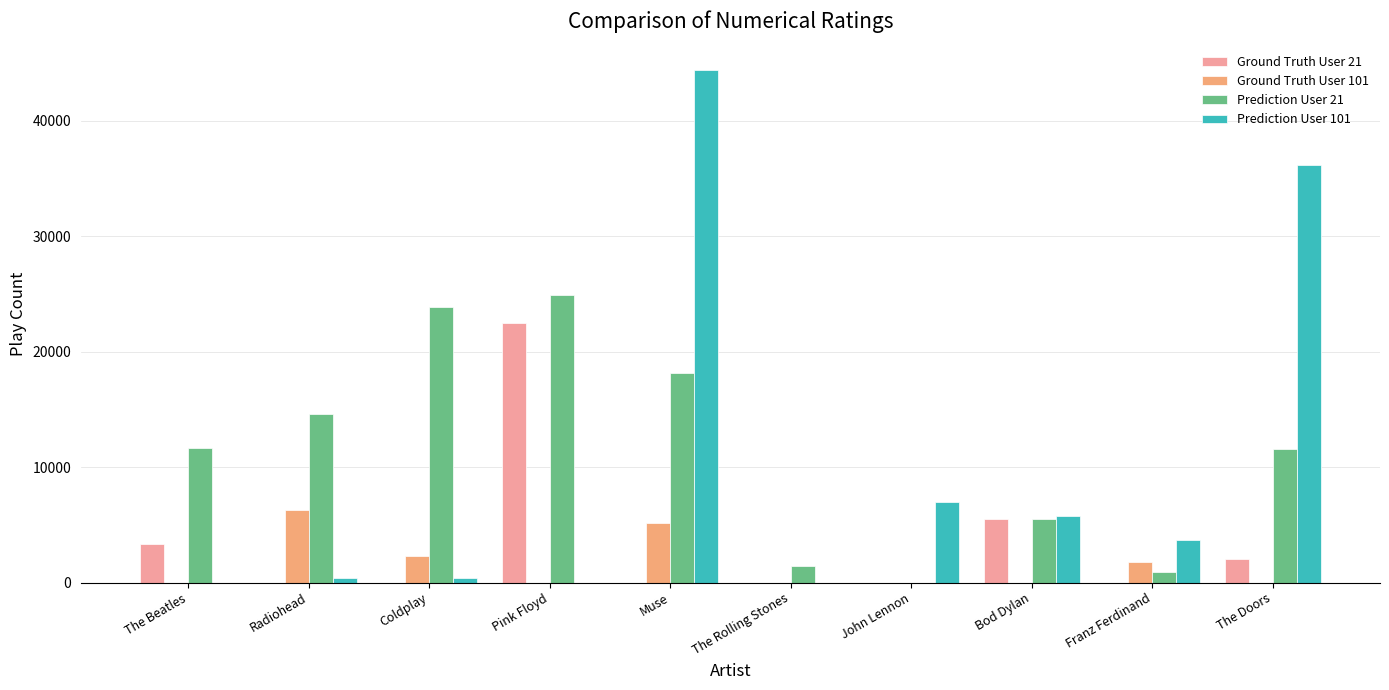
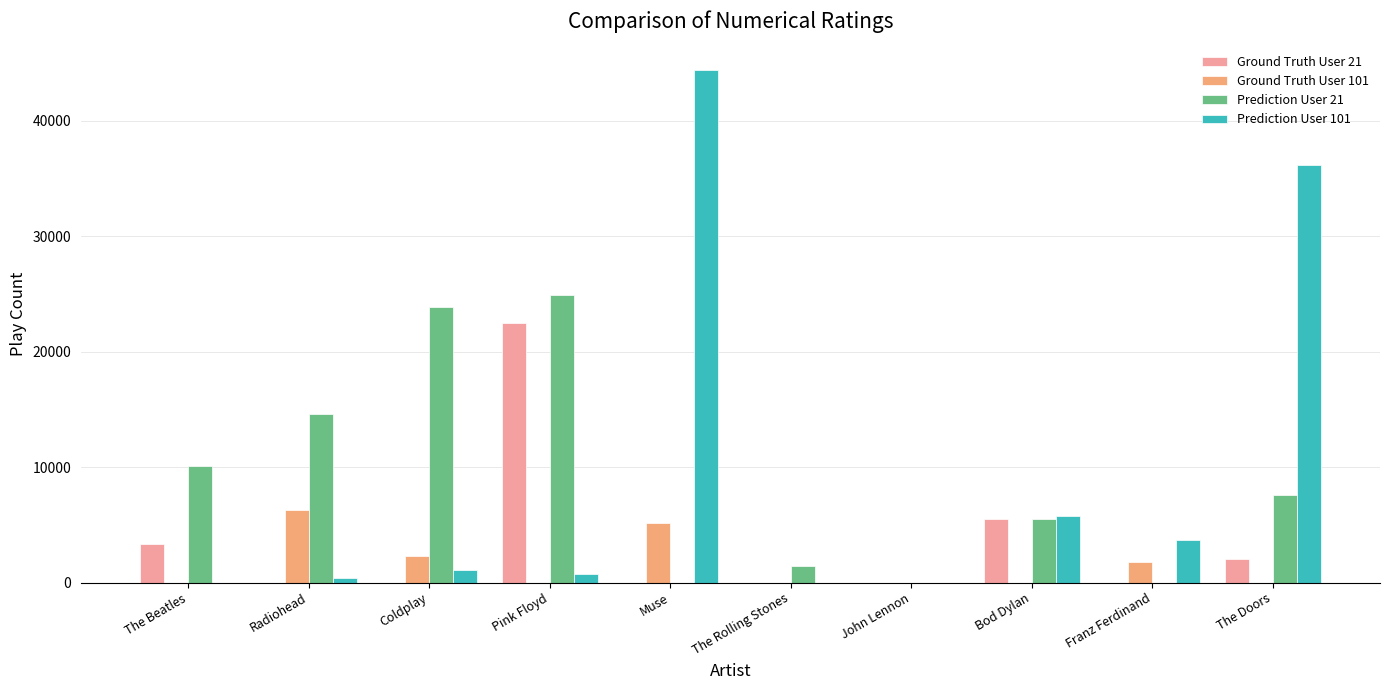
  {
    "Prediction User 21": {
-     "The Beatles": 11700,
+     "The Beatles": 10100,
      "Radiohead": 14600,
      "Coldplay": 23900,
      "Pink Floyd": 24900,
-     "Muse": 18200,
+     "Muse": 0,
      "The Rolling Stones": 1400,
      "John Lennon": 0,
      "Bod Dylan": 5500,
-     "Franz Ferdinand": 900,
-     "The Doors": 11600
+     "Franz Ferdinand": 0,
+     "The Doors": 7600
    },
    "Prediction User 101": {
      "The Beatles": 0,
      "Radiohead": 400,
-     "Coldplay": 400,
-     "Pink Floyd": 0,
+     "Coldplay": 1100,
+     "Pink Floyd": 700,
      "Muse": 44400,
      "The Rolling Stones": 0,
-     "John Lennon": 7000,
+     "John Lennon": 0,
      "Bod Dylan": 5800,
      "Franz Ferdinand": 3700,
      "The Doors": 36200
    }
  }
